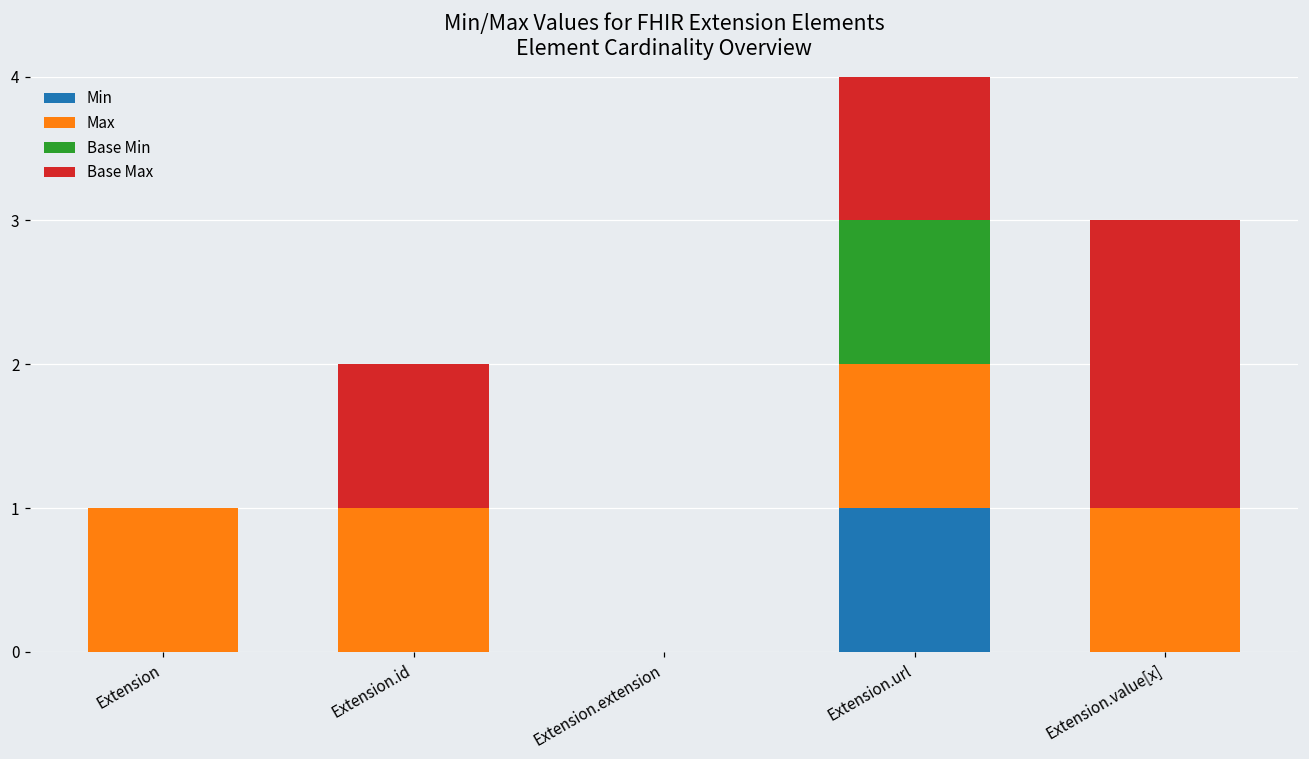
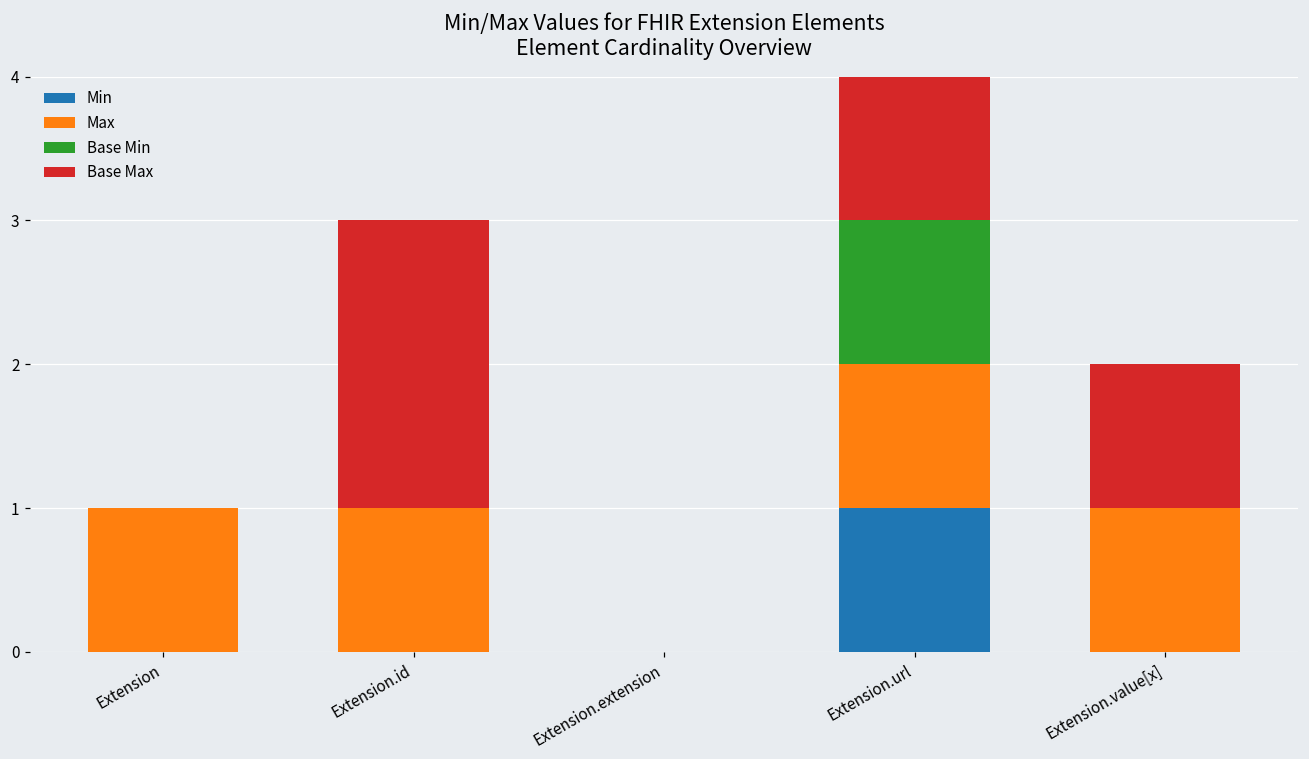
  {
    "Min": {
      "Extension": 0,
      "Extension.id": 0,
      "Extension.extension": 0,
      "Extension.url": 1,
      "Extension.value[x]": 0
    },
    "Base Min": {
      "Extension": 0,
      "Extension.id": 0,
      "Extension.extension": 0,
      "Extension.url": 1,
      "Extension.value[x]": 0
    },
    "Base Max": {
      "Extension": 0,
-     "Extension.id": 1,
+     "Extension.id": 2,
      "Extension.extension": 0,
      "Extension.url": 1,
-     "Extension.value[x]": 2
+     "Extension.value[x]": 1
    }
  }
